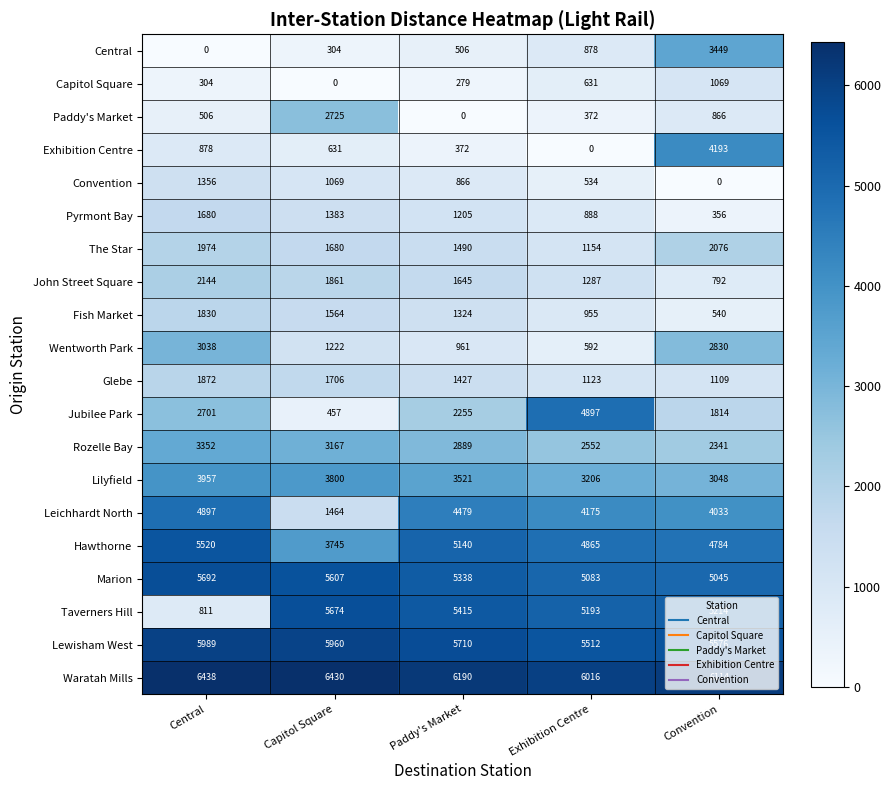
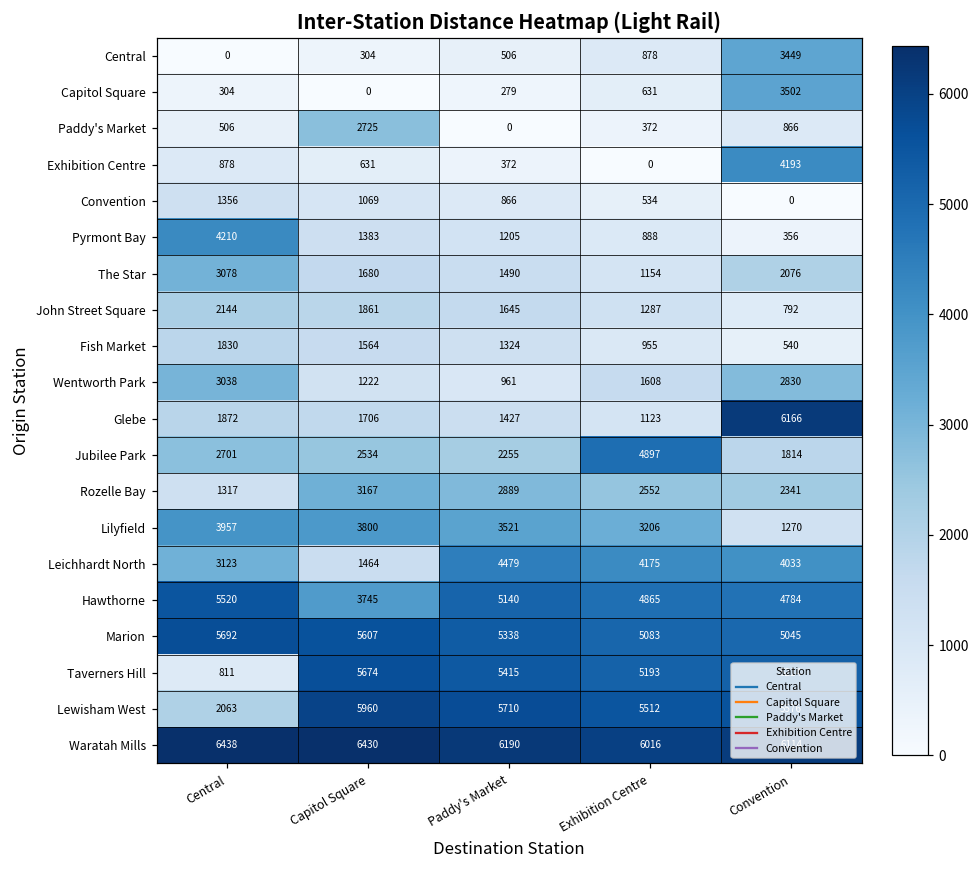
  {
    "Central": {
      "Central": 0,
      "Capitol Square": 304,
      "Paddy's Market": 506,
      "Exhibition Centre": 878,
      "Convention": 3449
    },
    "Capitol Square": {
      "Central": 304,
      "Capitol Square": 0,
      "Paddy's Market": 279,
      "Exhibition Centre": 631,
-     "Convention": 1069
+     "Convention": 3502
    },
    "Paddy's Market": {
      "Central": 506,
      "Capitol Square": 2725,
      "Paddy's Market": 0,
      "Exhibition Centre": 372,
      "Convention": 866
    },
    "Exhibition Centre": {
      "Central": 878,
      "Capitol Square": 631,
      "Paddy's Market": 372,
      "Exhibition Centre": 0,
      "Convention": 4193
    },
    "Convention": {
      "Central": 1356,
      "Capitol Square": 1069,
      "Paddy's Market": 866,
      "Exhibition Centre": 534,
      "Convention": 0
    },
    "Pyrmont Bay": {
-     "Central": 1680,
+     "Central": 4210,
      "Capitol Square": 1383,
      "Paddy's Market": 1205,
      "Exhibition Centre": 888,
      "Convention": 356
    },
    "The Star": {
-     "Central": 1974,
+     "Central": 3078,
      "Capitol Square": 1680,
      "Paddy's Market": 1490,
      "Exhibition Centre": 1154,
      "Convention": 2076
    },
    "John Street Square": {
      "Central": 2144,
      "Capitol Square": 1861,
      "Paddy's Market": 1645,
      "Exhibition Centre": 1287,
      "Convention": 792
    },
    "Fish Market": {
      "Central": 1830,
      "Capitol Square": 1564,
      "Paddy's Market": 1324,
      "Exhibition Centre": 955,
      "Convention": 540
    },
    "Wentworth Park": {
      "Central": 3038,
      "Capitol Square": 1222,
      "Paddy's Market": 961,
-     "Exhibition Centre": 592,
+     "Exhibition Centre": 1608,
      "Convention": 2830
    },
    "Glebe": {
      "Central": 1872,
      "Capitol Square": 1706,
      "Paddy's Market": 1427,
      "Exhibition Centre": 1123,
-     "Convention": 1109
+     "Convention": 6166
    },
    "Jubilee Park": {
      "Central": 2701,
-     "Capitol Square": 457,
+     "Capitol Square": 2534,
      "Paddy's Market": 2255,
      "Exhibition Centre": 4897,
      "Convention": 1814
    },
    "Rozelle Bay": {
-     "Central": 3352,
+     "Central": 1317,
      "Capitol Square": 3167,
      "Paddy's Market": 2889,
      "Exhibition Centre": 2552,
      "Convention": 2341
    },
    "Lilyfield": {
      "Central": 3957,
      "Capitol Square": 3800,
      "Paddy's Market": 3521,
      "Exhibition Centre": 3206,
-     "Convention": 3048
+     "Convention": 1270
    },
    "Leichhardt North": {
-     "Central": 4897,
+     "Central": 3123,
      "Capitol Square": 1464,
      "Paddy's Market": 4479,
      "Exhibition Centre": 4175,
      "Convention": 4033
    },
    "Hawthorne": {
      "Central": 5520,
      "Capitol Square": 3745,
      "Paddy's Market": 5140,
      "Exhibition Centre": 4865,
      "Convention": 4784
    },
    "Marion": {
      "Central": 5692,
      "Capitol Square": 5607,
      "Paddy's Market": 5338,
      "Exhibition Centre": 5083,
      "Convention": 5045
    },
    "Taverners Hill": {
      "Central": 811,
      "Capitol Square": 5674,
      "Paddy's Market": 5415,
      "Exhibition Centre": 5193
    },
    "Lewisham West": {
-     "Central": 5989,
+     "Central": 2063,
      "Capitol Square": 5960,
      "Paddy's Market": 5710,
      "Exhibition Centre": 5512
    },
    "Waratah Mills": {
      "Central": 6438,
      "Capitol Square": 6430,
      "Paddy's Market": 6190,
      "Exhibition Centre": 6016
    }
  }
